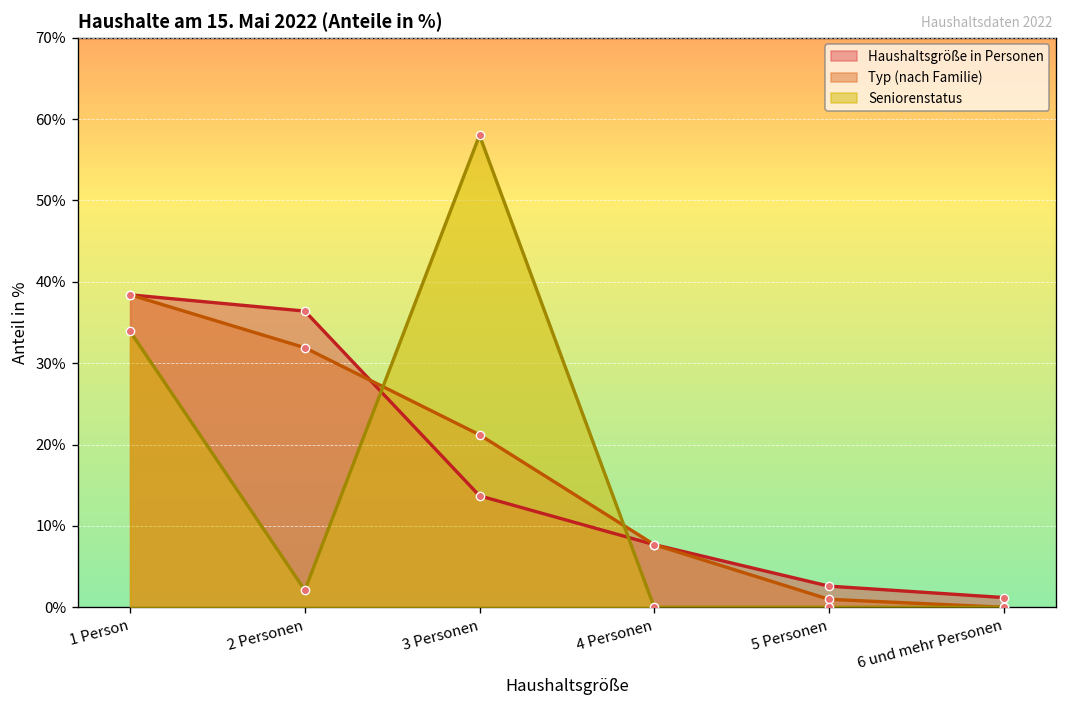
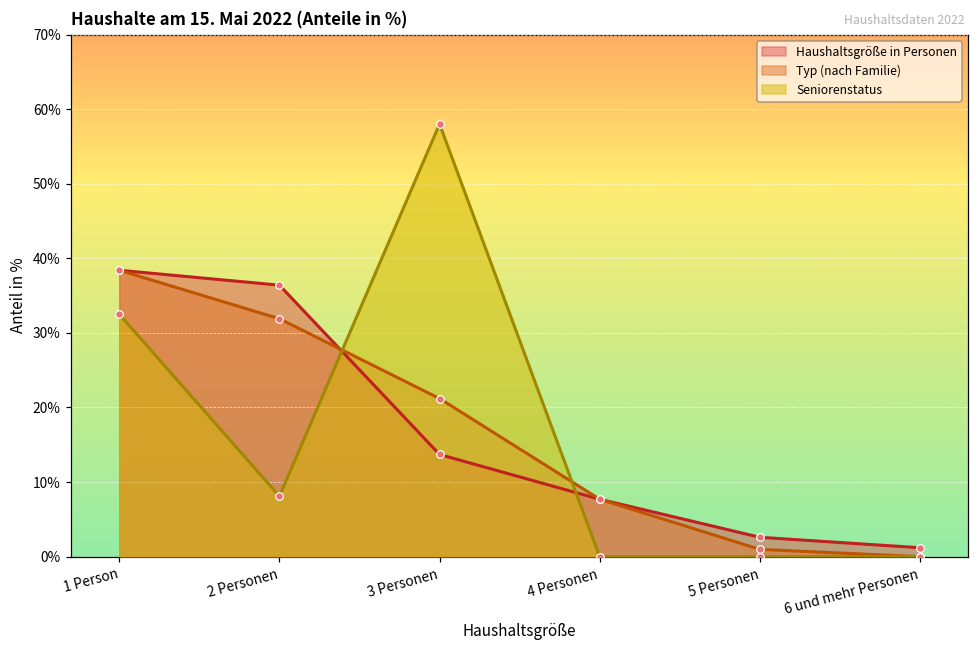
  {
    "Seniorenstatus": {
-     "1 Person": "34%",
-     "2 Personen": "2%",
+     "1 Person": "33%",
+     "2 Personen": "8%",
      "3 Personen": "58%",
      "4 Personen": "0%",
      "5 Personen": "0%"
    }
  }
